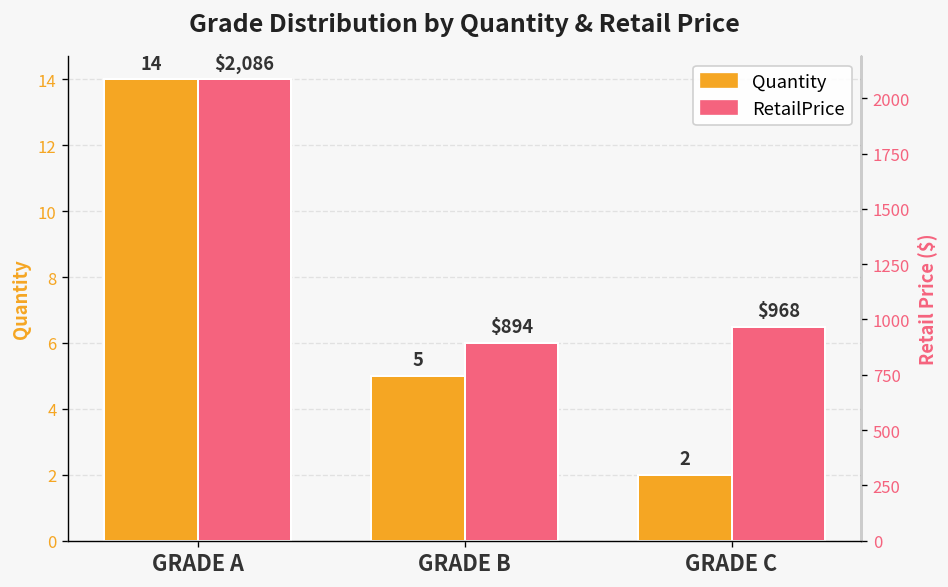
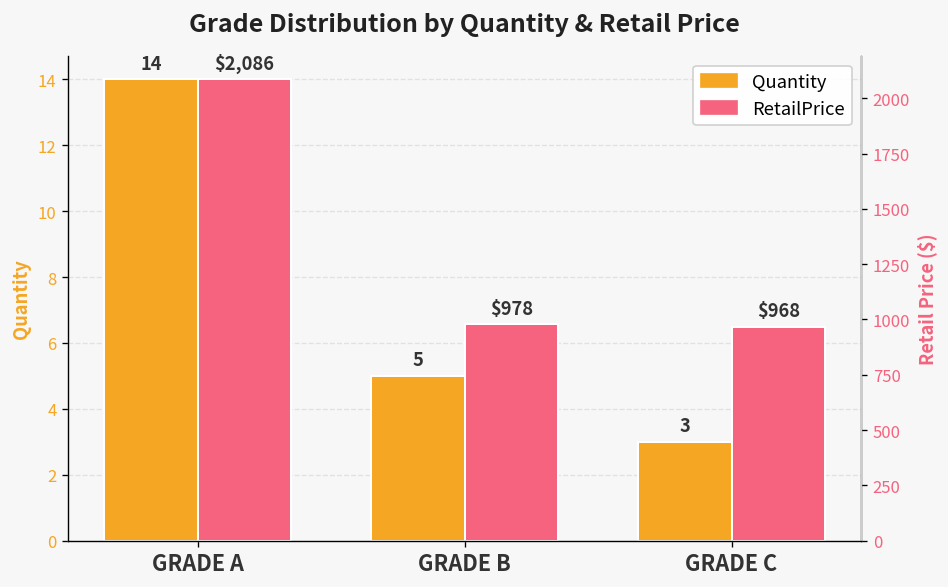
  {
    "Quantity": {
      "GRADE A": "14",
      "GRADE B": "5",
-     "GRADE C": "2"
+     "GRADE C": "3"
    },
    "RetailPrice": {
      "GRADE A": "$2,086",
-     "GRADE B": "$894",
+     "GRADE B": "$978",
      "GRADE C": "$968"
    }
  }
